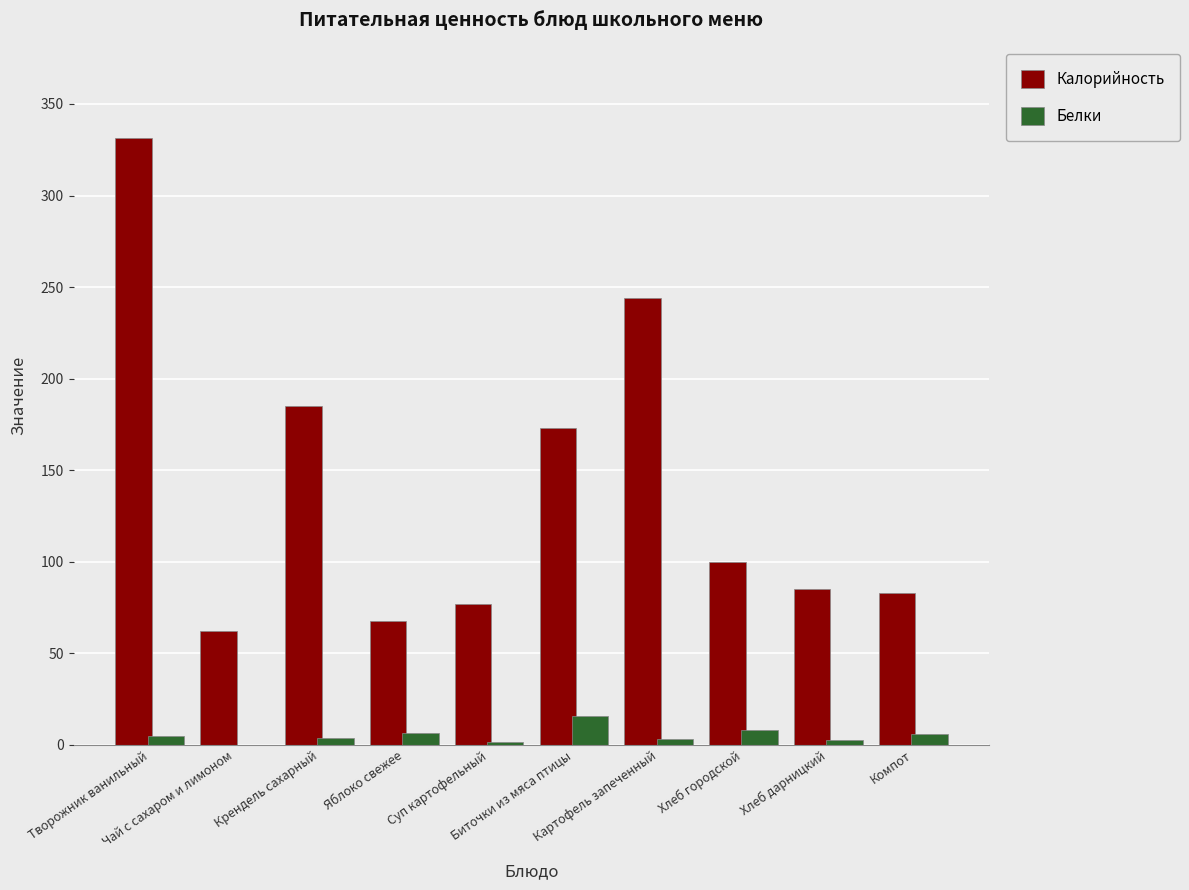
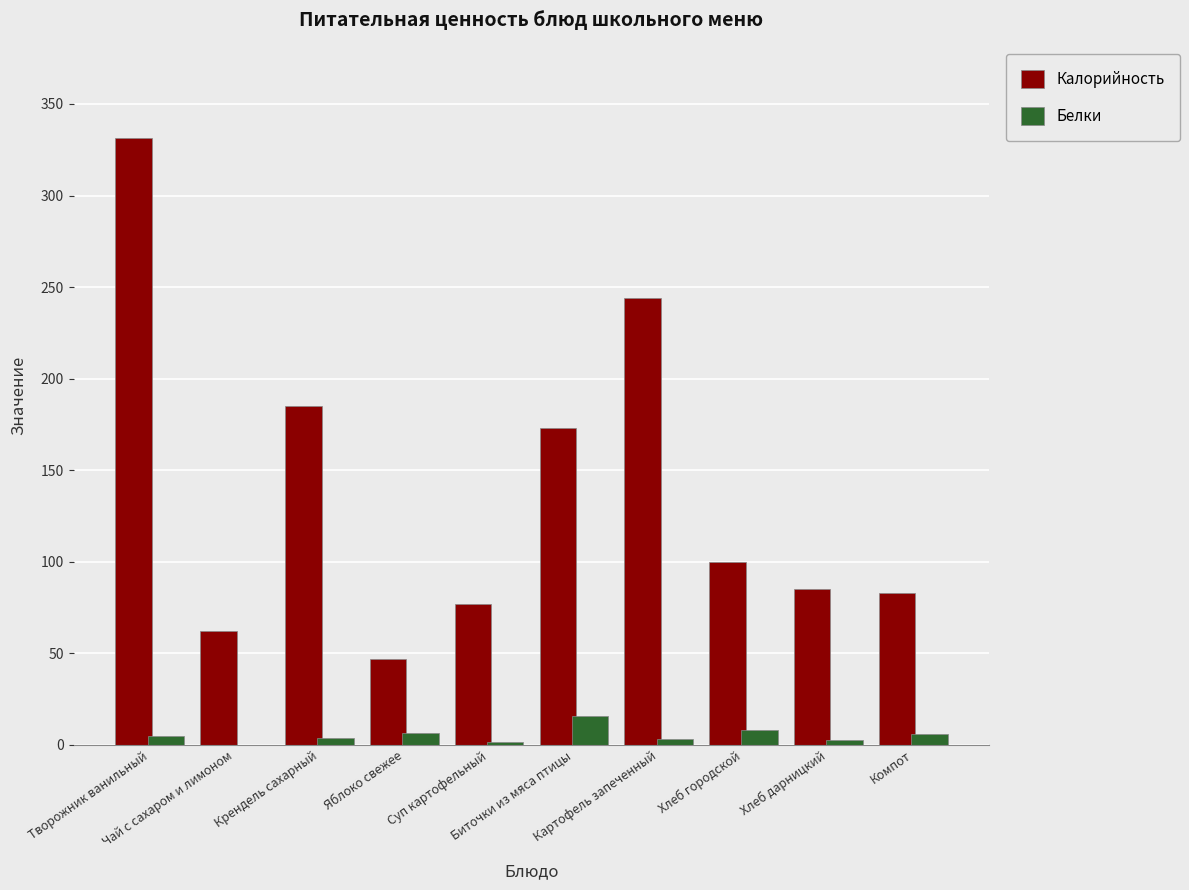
  {
    "Калорийность": {
      "Творожник ванильный": 332,
      "Чай с сахаром и лимоном": 62,
      "Крендель сахарный": 185,
-     "Яблоко свежее": 67,
+     "Яблоко свежее": 47,
      "Суп картофельный": 77,
      "Биточки из мяса птицы": 173,
      "Картофель запеченный": 244,
      "Хлеб городской": 100,
      "Хлеб дарницкий": 85,
      "Компот": 83
    },
    "Белки": {
      "Творожник ванильный": 5,
      "Крендель сахарный": 4,
      "Яблоко свежее": 7,
      "Суп картофельный": 2,
      "Биточки из мяса птицы": 16,
      "Картофель запеченный": 3,
      "Хлеб городской": 8,
      "Хлеб дарницкий": 3,
      "Компот": 6
    }
  }
